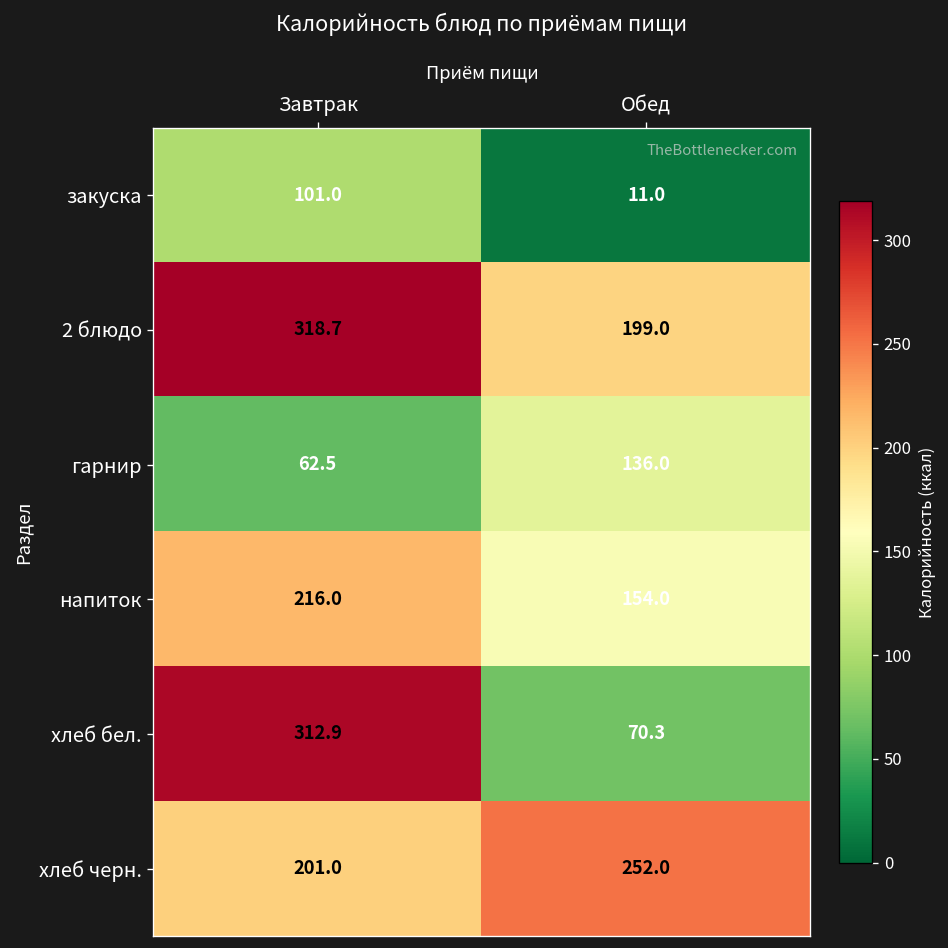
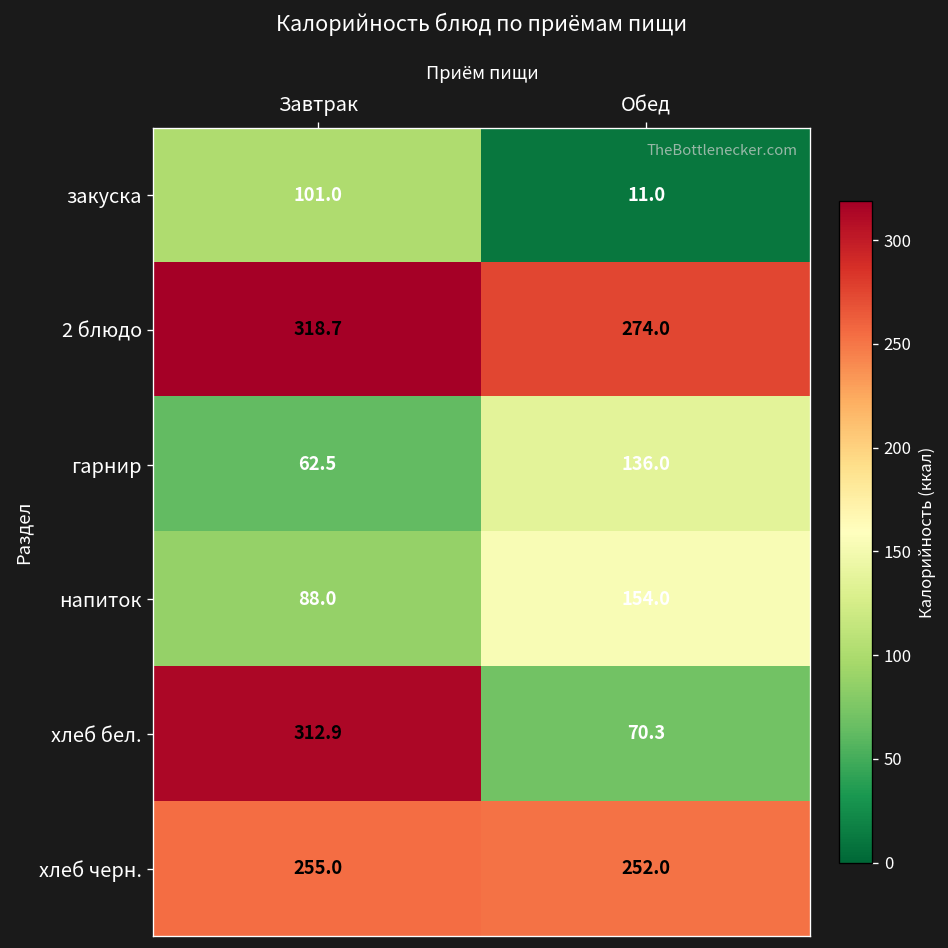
  {
    "закуска": {
      "Завтрак": 101.0
    },
    "2 блюдо": {
      "Завтрак": 318.7,
-     "Обед": 199.0
+     "Обед": 274.0
    },
    "гарнир": {
      "Завтрак": 62.5,
      "Обед": 136.0
    },
    "напиток": {
-     "Завтрак": 216.0,
+     "Завтрак": 88.0,
      "Обед": 154.0
    },
    "хлеб бел.": {
      "Завтрак": 312.9,
      "Обед": 70.3
    },
    "хлеб черн.": {
-     "Завтрак": 201.0,
+     "Завтрак": 255.0,
      "Обед": 252.0
    }
  }
